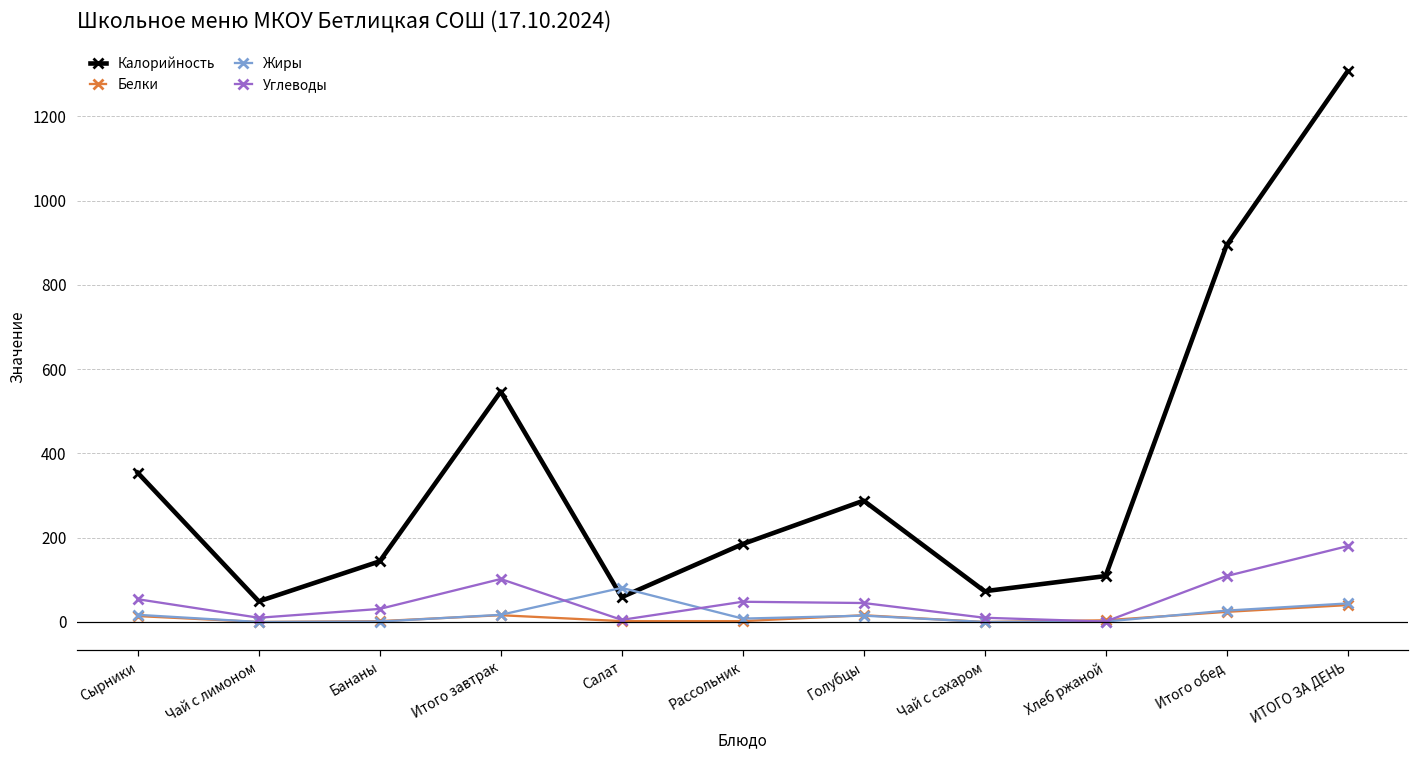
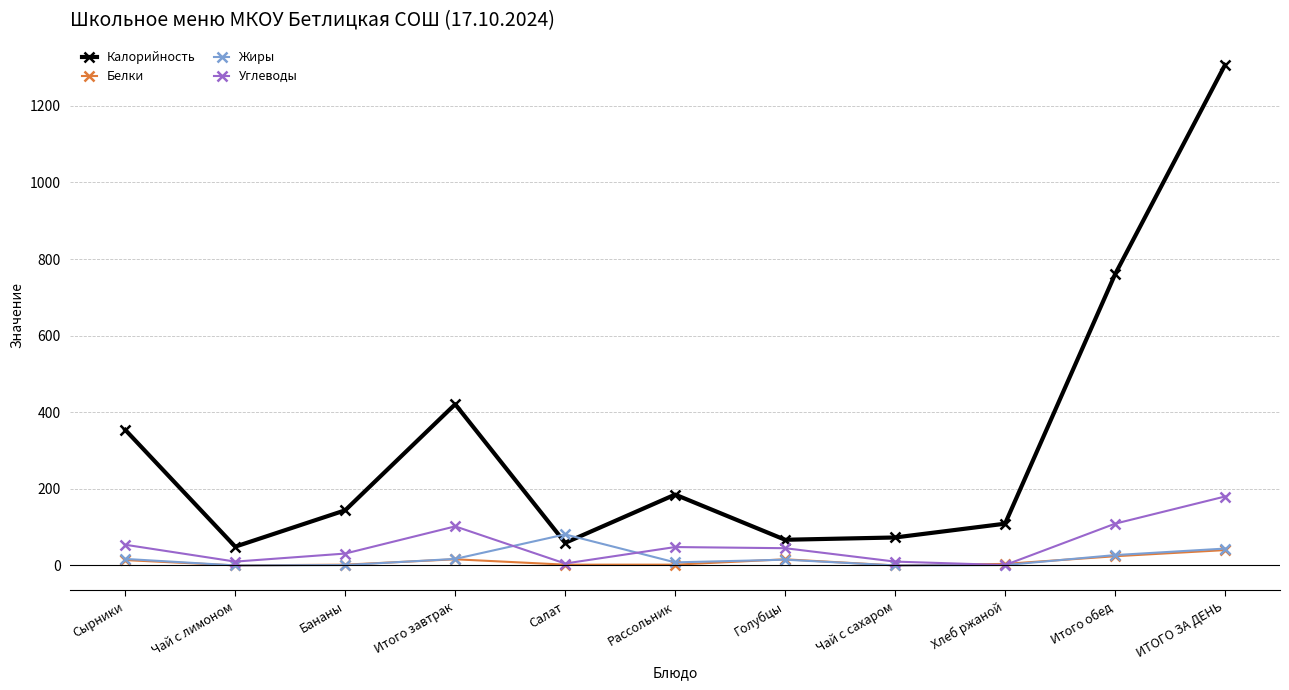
  {
    "Калорийность": {
      "Сырники": 350,
      "Чай с лимоном": 50,
      "Бананы": 140,
-     "Итого завтрак": 550,
+     "Итого завтрак": 420,
      "Салат": 60,
      "Рассольник": 190,
-     "Голубцы": 290,
+     "Голубцы": 70,
      "Чай с сахаром": 70,
      "Хлеб ржаной": 110,
-     "Итого обед": 890,
+     "Итого обед": 760,
      "ИТОГО ЗА ДЕНЬ": 1310
    },
    "Жиры": {
      "Салат": 80
    },
    "Углеводы": {
      "Сырники": 50,
      "Чай с лимоном": 10,
      "Бананы": 30,
      "Итого завтрак": 100,
      "Рассольник": 50,
      "Голубцы": 50,
      "Чай с сахаром": 10,
      "Итого обед": 110,
      "ИТОГО ЗА ДЕНЬ": 180
    }
  }
